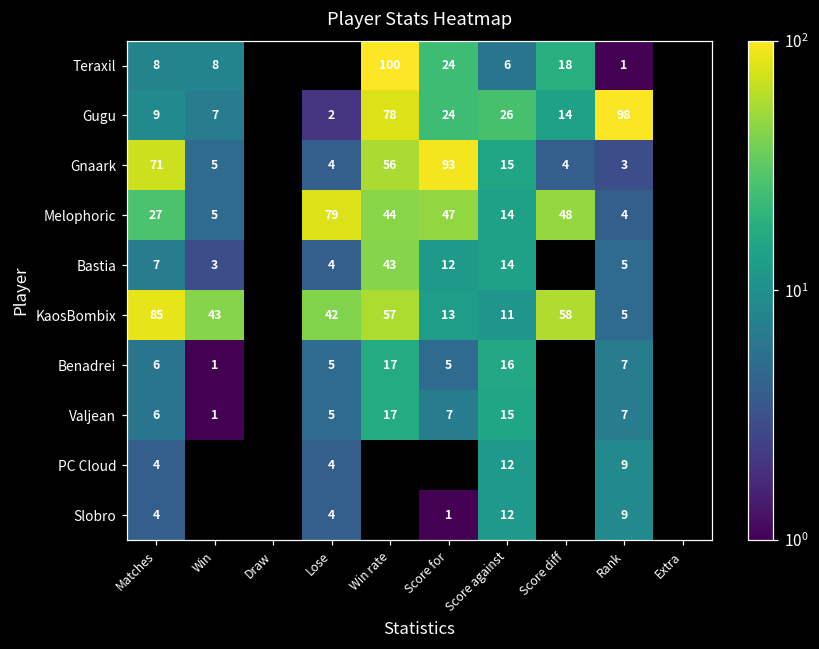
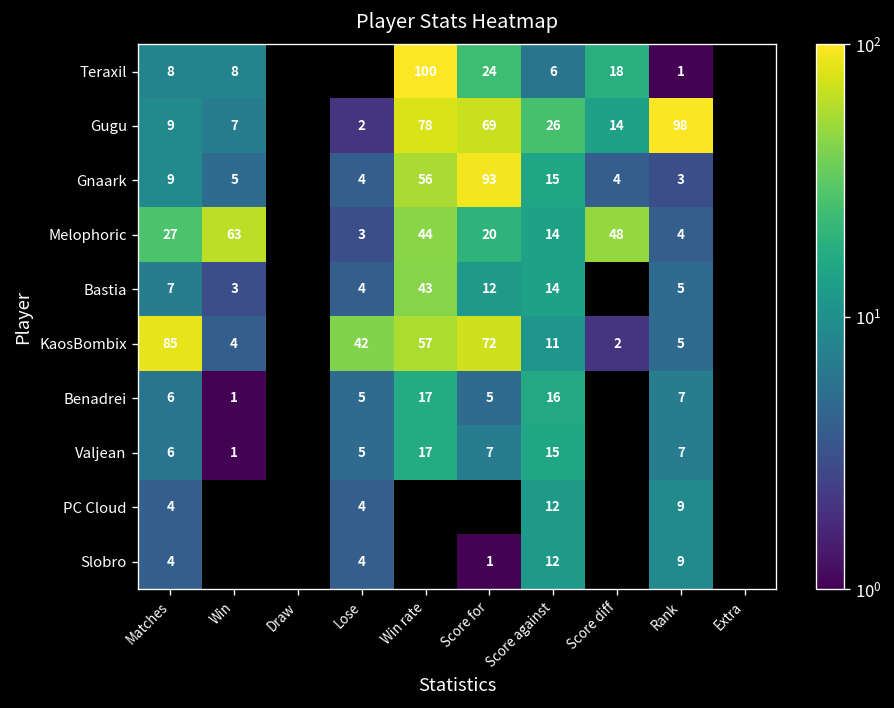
  {
    "Teraxil": {
      "Matches": 8,
      "Win": 8,
      "Win rate": 100,
      "Score for": 24,
      "Score against": 6,
      "Score diff": 18,
      "Rank": 1
    },
    "Gugu": {
      "Matches": 9,
      "Win": 7,
      "Lose": 2,
      "Win rate": 78,
-     "Score for": 24,
+     "Score for": 69,
      "Score against": 26,
      "Score diff": 14,
      "Rank": 98
    },
    "Gnaark": {
-     "Matches": 71,
+     "Matches": 9,
      "Win": 5,
      "Lose": 4,
      "Win rate": 56,
      "Score for": 93,
      "Score against": 15,
      "Score diff": 4,
      "Rank": 3
    },
    "Melophoric": {
      "Matches": 27,
-     "Win": 5,
-     "Lose": 79,
+     "Win": 63,
+     "Lose": 3,
      "Win rate": 44,
-     "Score for": 47,
+     "Score for": 20,
      "Score against": 14,
      "Score diff": 48,
      "Rank": 4
    },
    "Bastia": {
      "Matches": 7,
      "Win": 3,
      "Lose": 4,
      "Win rate": 43,
      "Score for": 12,
      "Score against": 14,
      "Rank": 5
    },
    "KaosBombix": {
      "Matches": 85,
-     "Win": 43,
+     "Win": 4,
      "Lose": 42,
      "Win rate": 57,
-     "Score for": 13,
+     "Score for": 72,
      "Score against": 11,
-     "Score diff": 58,
+     "Score diff": 2,
      "Rank": 5
    },
    "Benadrei": {
      "Matches": 6,
      "Win": 1,
      "Lose": 5,
      "Win rate": 17,
      "Score for": 5,
      "Score against": 16,
      "Rank": 7
    },
    "Valjean": {
      "Matches": 6,
      "Win": 1,
      "Lose": 5,
      "Win rate": 17,
      "Score for": 7,
      "Score against": 15,
      "Rank": 7
    },
    "PC Cloud": {
      "Matches": 4,
      "Lose": 4,
      "Score against": 12,
      "Rank": 9
    },
    "Slobro": {
      "Matches": 4,
      "Lose": 4,
      "Score for": 1,
      "Score against": 12,
      "Rank": 9
    }
  }
